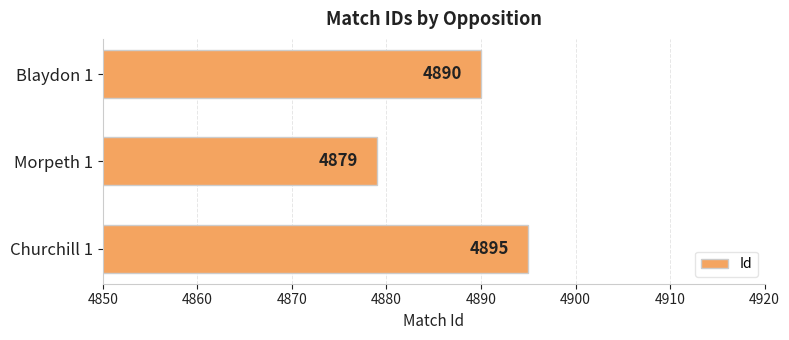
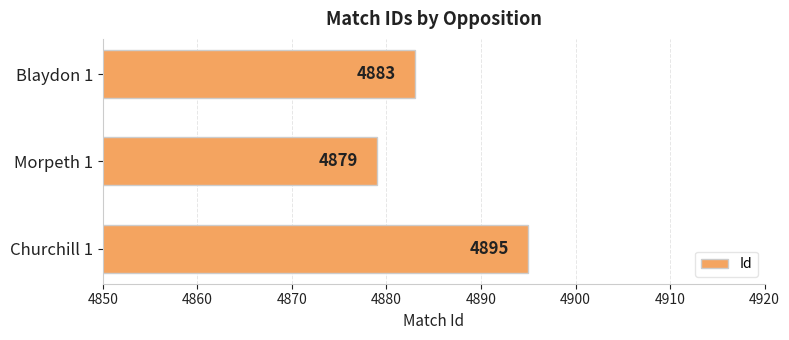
  {
-   "Blaydon 1": 4890,
+   "Blaydon 1": 4883,
    "Morpeth 1": 4879,
    "Churchill 1": 4895
  }
